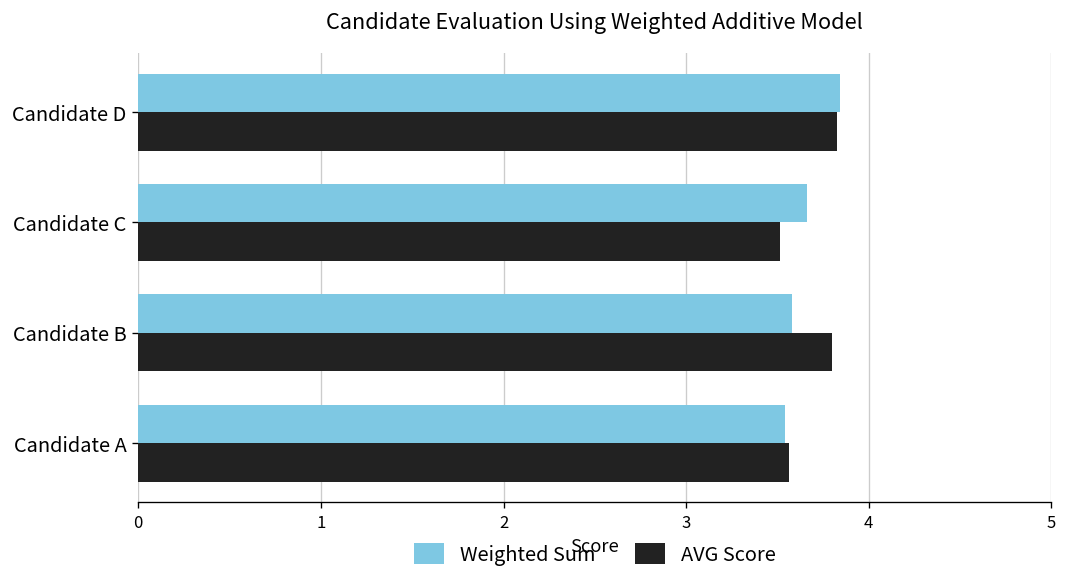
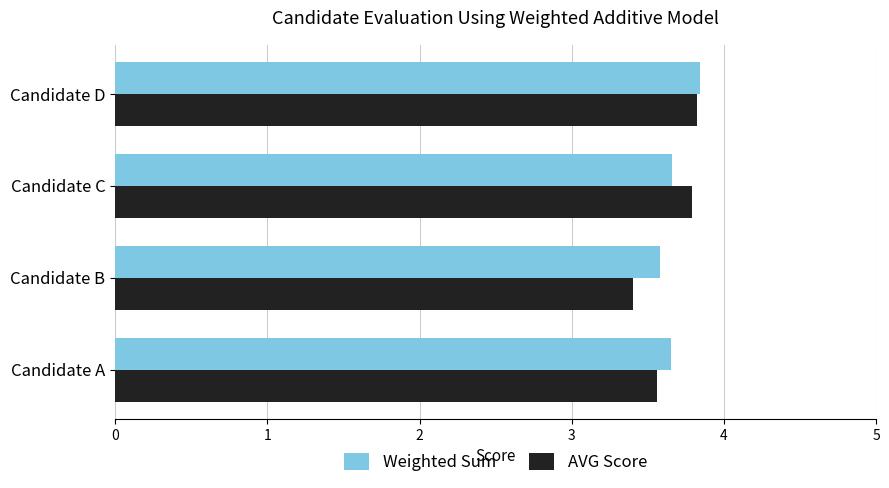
  {
    "Weighted Sum": {
      "Candidate D": 3.85,
      "Candidate C": 3.66,
      "Candidate B": 3.58,
-     "Candidate A": 3.54
+     "Candidate A": 3.65
    },
    "AVG Score": {
      "Candidate D": 3.83,
-     "Candidate C": 3.52,
-     "Candidate B": 3.8,
+     "Candidate C": 3.79,
+     "Candidate B": 3.4,
      "Candidate A": 3.56
    }
  }
